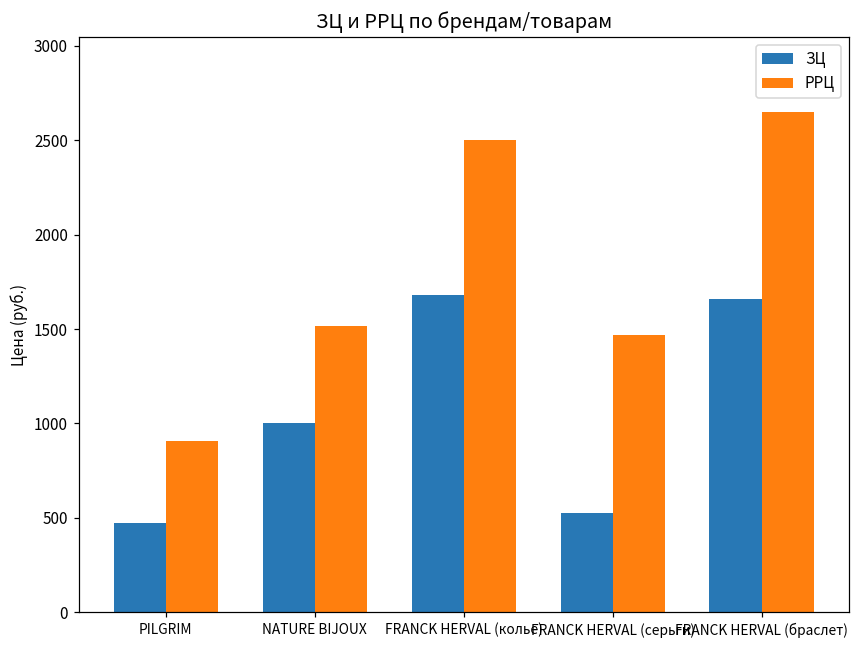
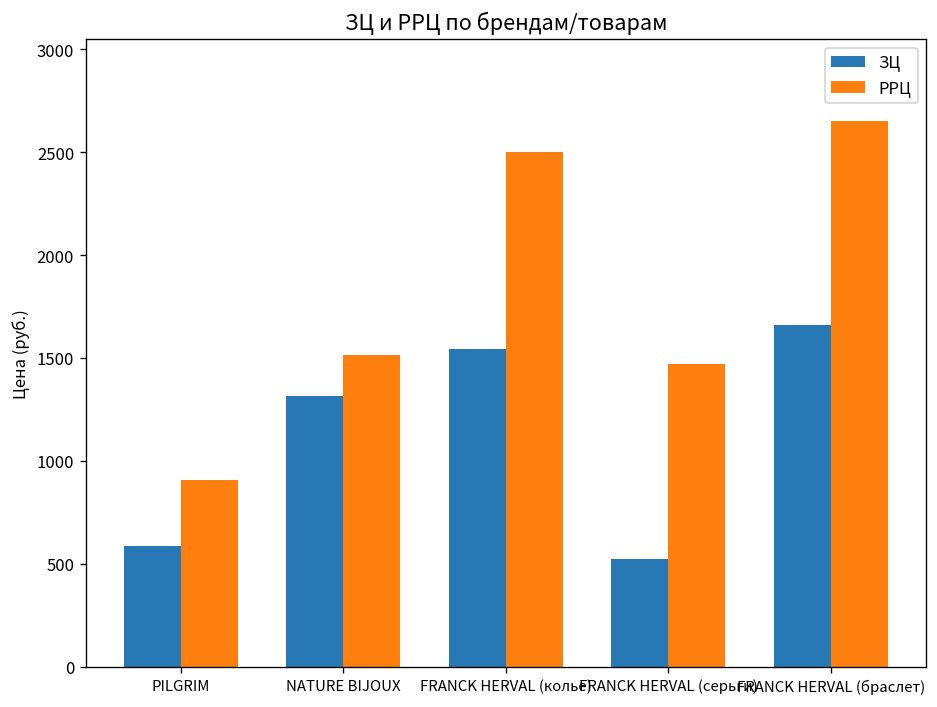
  {
    "ЗЦ": {
-     "PILGRIM": 480,
-     "NATURE BIJOUX": 1000,
-     "FRANCK HERVAL (колье)": 1680,
+     "PILGRIM": 590,
+     "NATURE BIJOUX": 1320,
+     "FRANCK HERVAL (колье)": 1550,
      "FRANCK HERVAL (серьги)": 530,
      "FRANCK HERVAL (браслет)": 1660
    },
    "РРЦ": {
      "PILGRIM": 910,
      "NATURE BIJOUX": 1510,
      "FRANCK HERVAL (колье)": 2500,
      "FRANCK HERVAL (серьги)": 1470,
      "FRANCK HERVAL (браслет)": 2650
    }
  }
